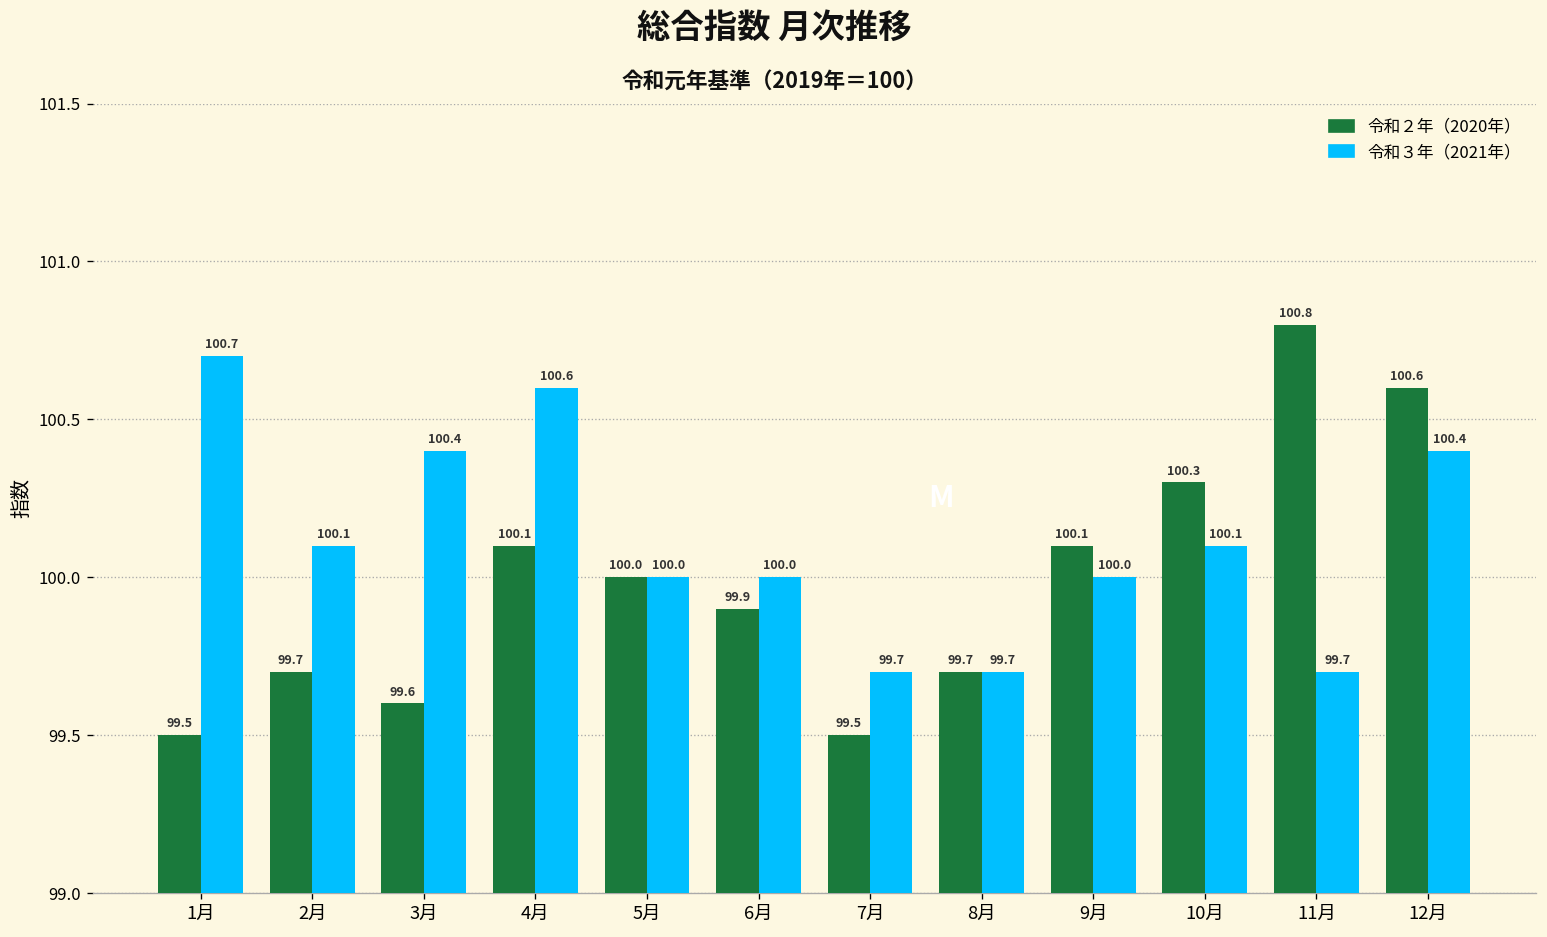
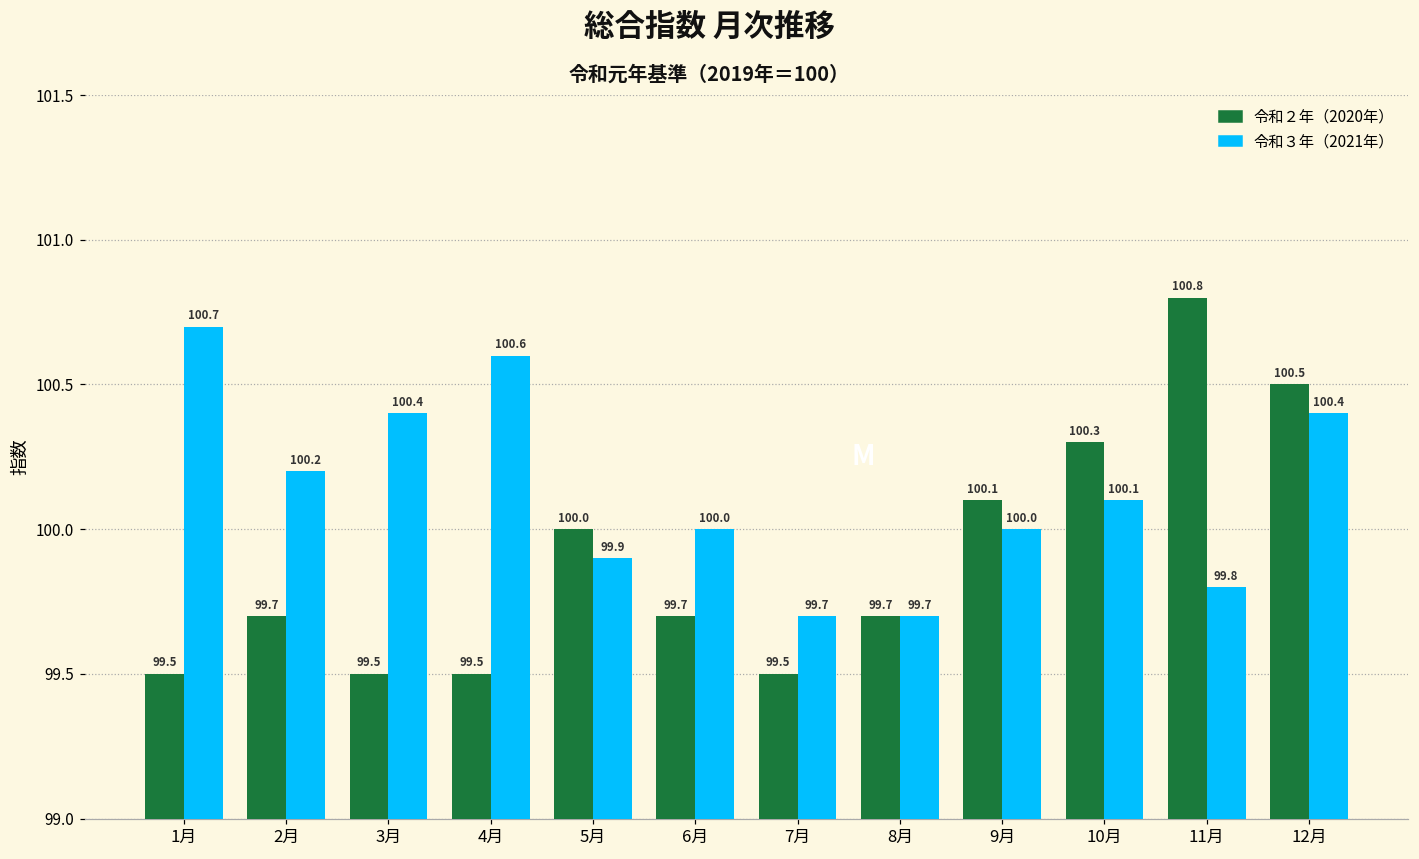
  {
    "令和２年（2020年）": {
      "1月": 99.5,
      "2月": 99.7,
-     "3月": 99.6,
-     "4月": 100.1,
+     "3月": 99.5,
+     "4月": 99.5,
      "5月": 100.0,
-     "6月": 99.9,
+     "6月": 99.7,
      "7月": 99.5,
      "8月": 99.7,
      "9月": 100.1,
      "10月": 100.3,
      "11月": 100.8,
-     "12月": 100.6
+     "12月": 100.5
    },
    "令和３年（2021年）": {
      "1月": 100.7,
-     "2月": 100.1,
+     "2月": 100.2,
      "3月": 100.4,
      "4月": 100.6,
-     "5月": 100.0,
+     "5月": 99.9,
      "6月": 100.0,
      "7月": 99.7,
      "8月": 99.7,
      "9月": 100.0,
      "10月": 100.1,
-     "11月": 99.7,
+     "11月": 99.8,
      "12月": 100.4
    }
  }
